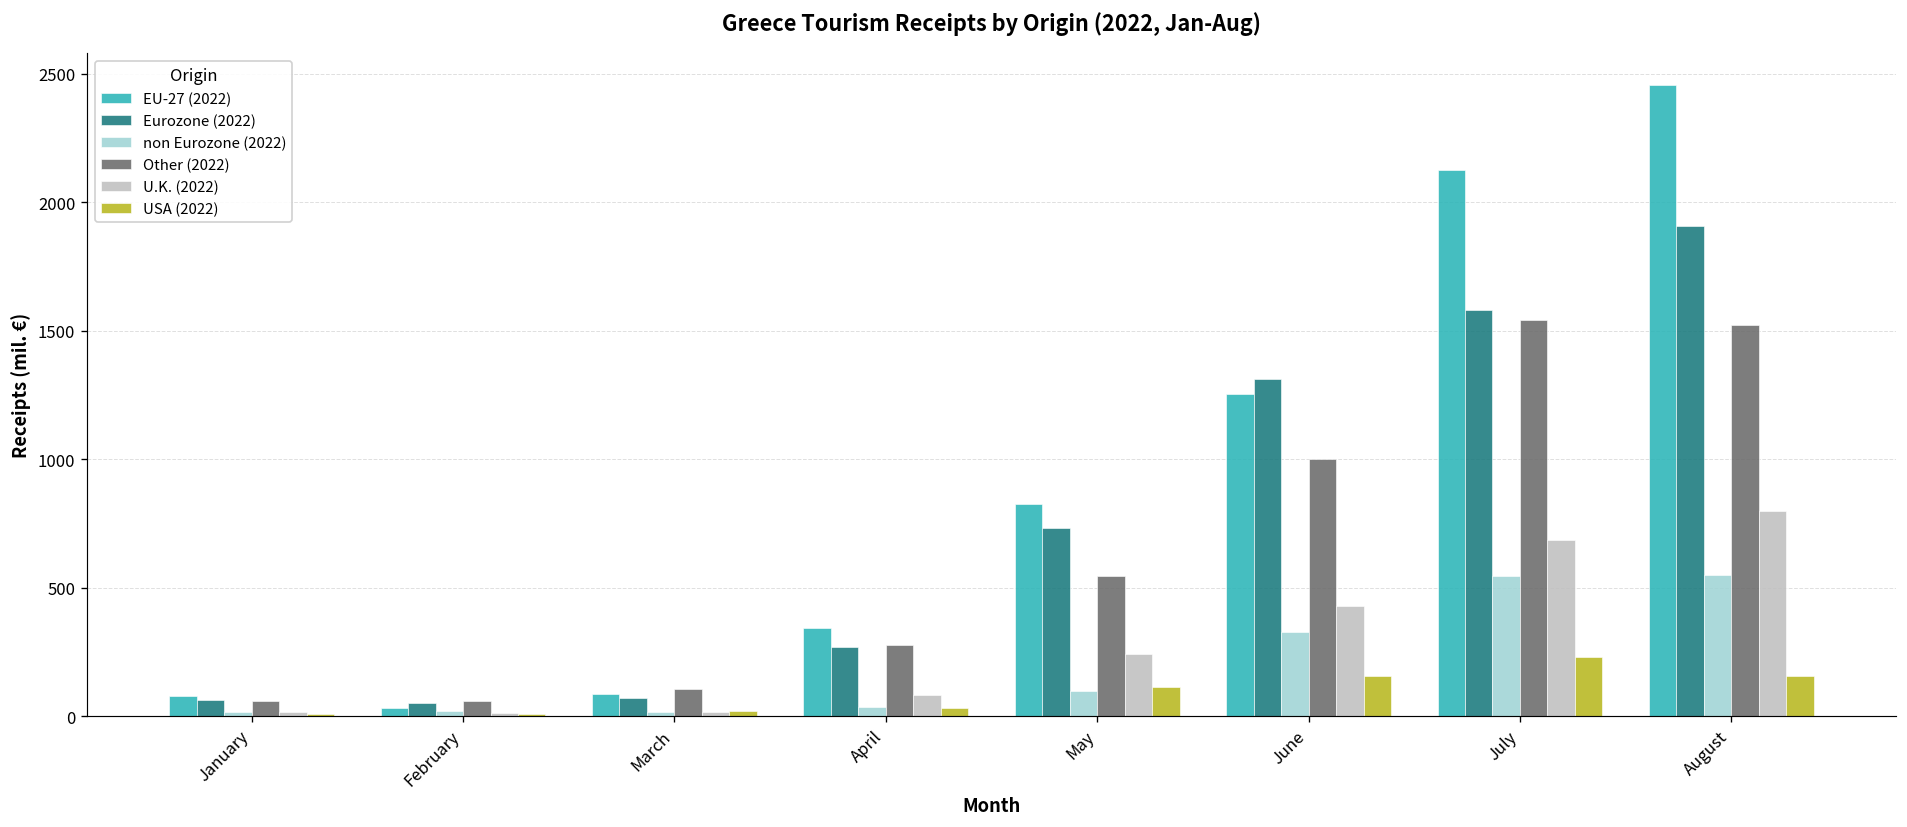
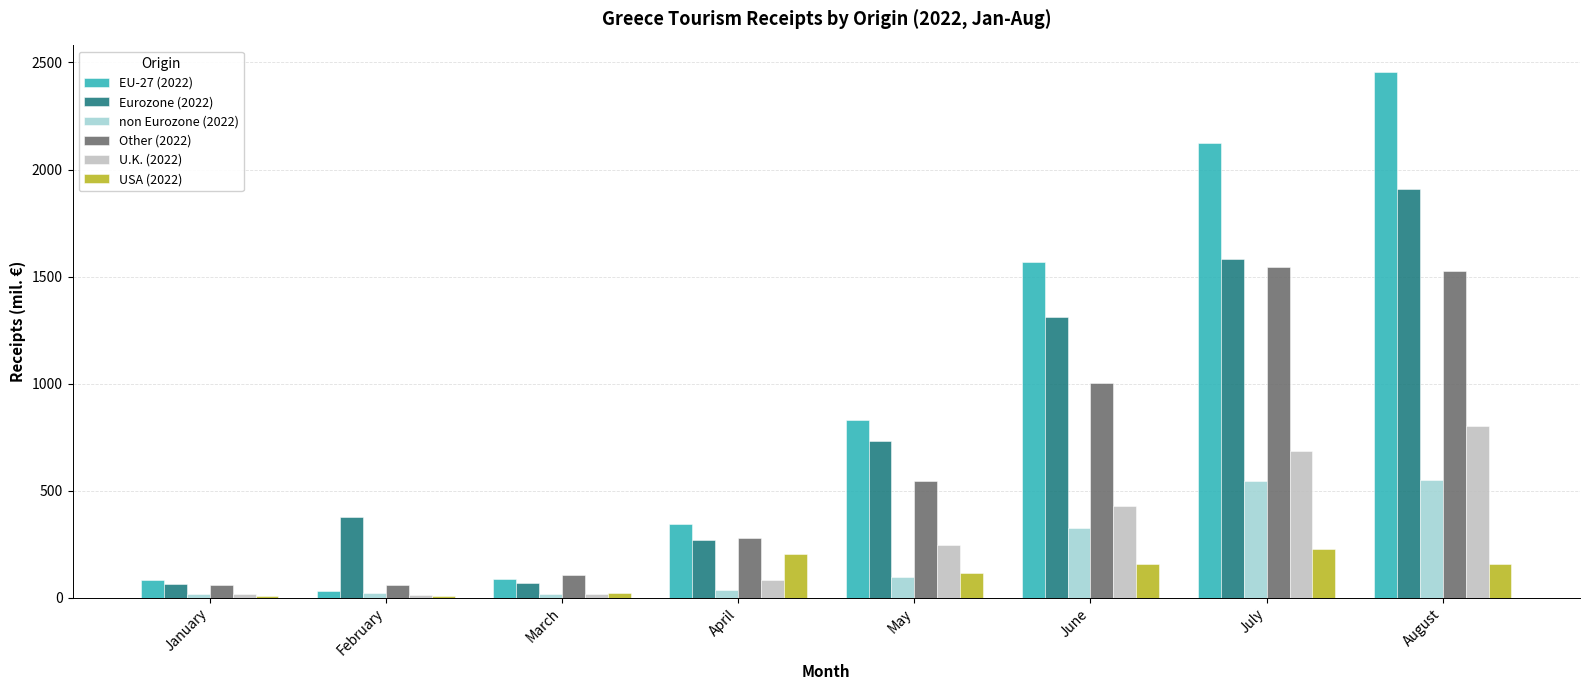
  {
    "EU-27 (2022)": {
      "January": 80,
      "February": 30,
      "March": 80,
      "April": 340,
      "May": 830,
-     "June": 1250,
+     "June": 1570,
      "July": 2130,
      "August": 2460
    },
    "Eurozone (2022)": {
      "January": 60,
-     "February": 50,
+     "February": 380,
      "March": 70,
      "April": 270,
      "May": 730,
      "June": 1310,
      "July": 1580,
      "August": 1910
    },
    "Other (2022)": {
      "January": 60,
      "February": 60,
      "March": 110,
      "April": 280,
      "May": 550,
      "June": 1000,
      "July": 1540,
      "August": 1520
    },
    "USA (2022)": {
      "March": 20,
-     "April": 30,
+     "April": 200,
      "May": 110,
      "June": 160,
      "July": 230,
      "August": 150
    }
  }
